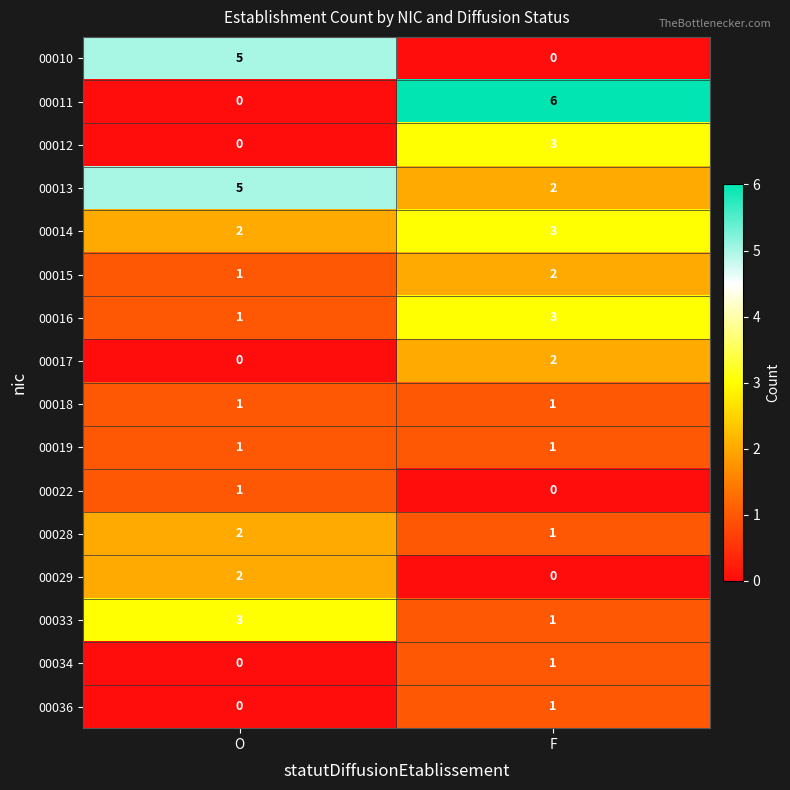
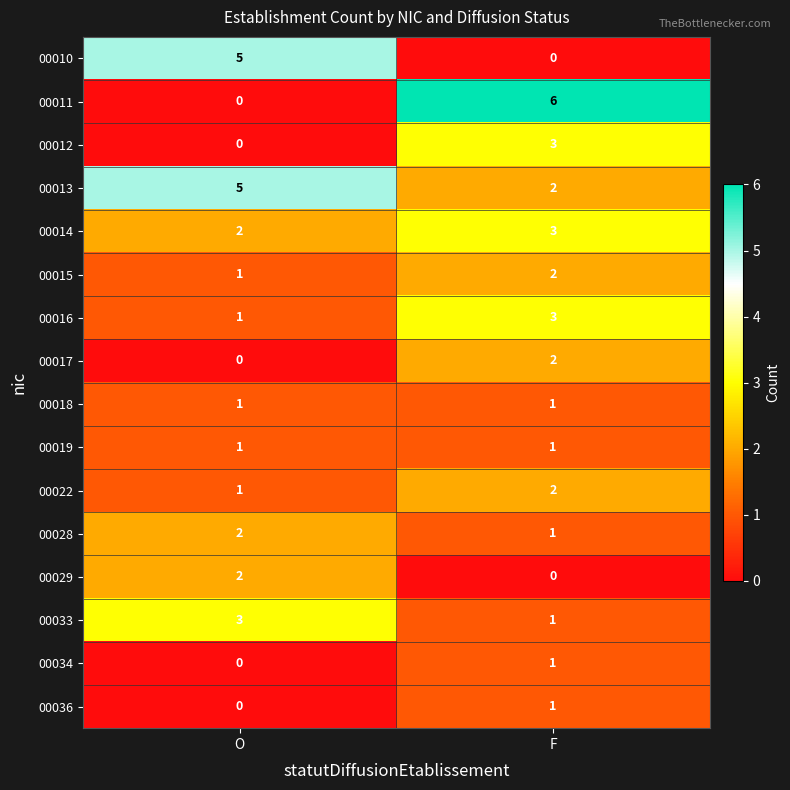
  {
    "00010": {
      "O": 5,
      "F": 0
    },
    "00011": {
      "O": 0,
      "F": 6
    },
    "00012": {
      "O": 0,
      "F": 3
    },
    "00013": {
      "O": 5,
      "F": 2
    },
    "00014": {
      "O": 2,
      "F": 3
    },
    "00015": {
      "O": 1,
      "F": 2
    },
    "00016": {
      "O": 1,
      "F": 3
    },
    "00017": {
      "O": 0,
      "F": 2
    },
    "00018": {
      "O": 1,
      "F": 1
    },
    "00019": {
      "O": 1,
      "F": 1
    },
    "00022": {
      "O": 1,
-     "F": 0
+     "F": 2
    },
    "00028": {
      "O": 2,
      "F": 1
    },
    "00029": {
      "O": 2,
      "F": 0
    },
    "00033": {
      "O": 3,
      "F": 1
    },
    "00034": {
      "O": 0,
      "F": 1
    },
    "00036": {
      "O": 0,
      "F": 1
    }
  }
